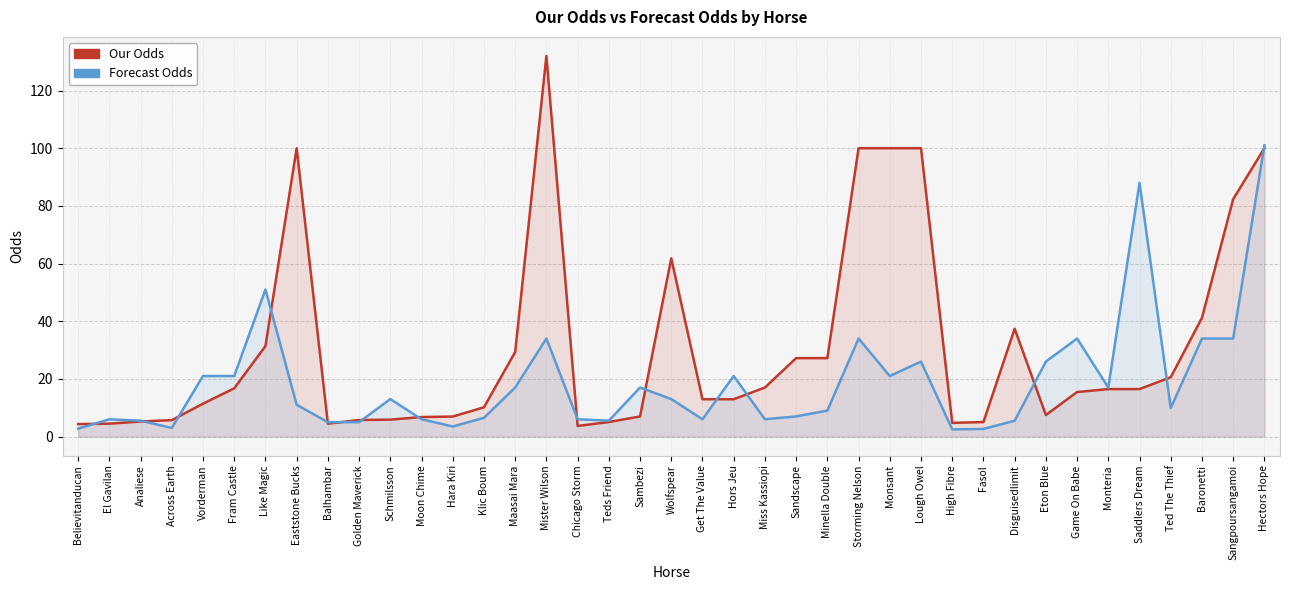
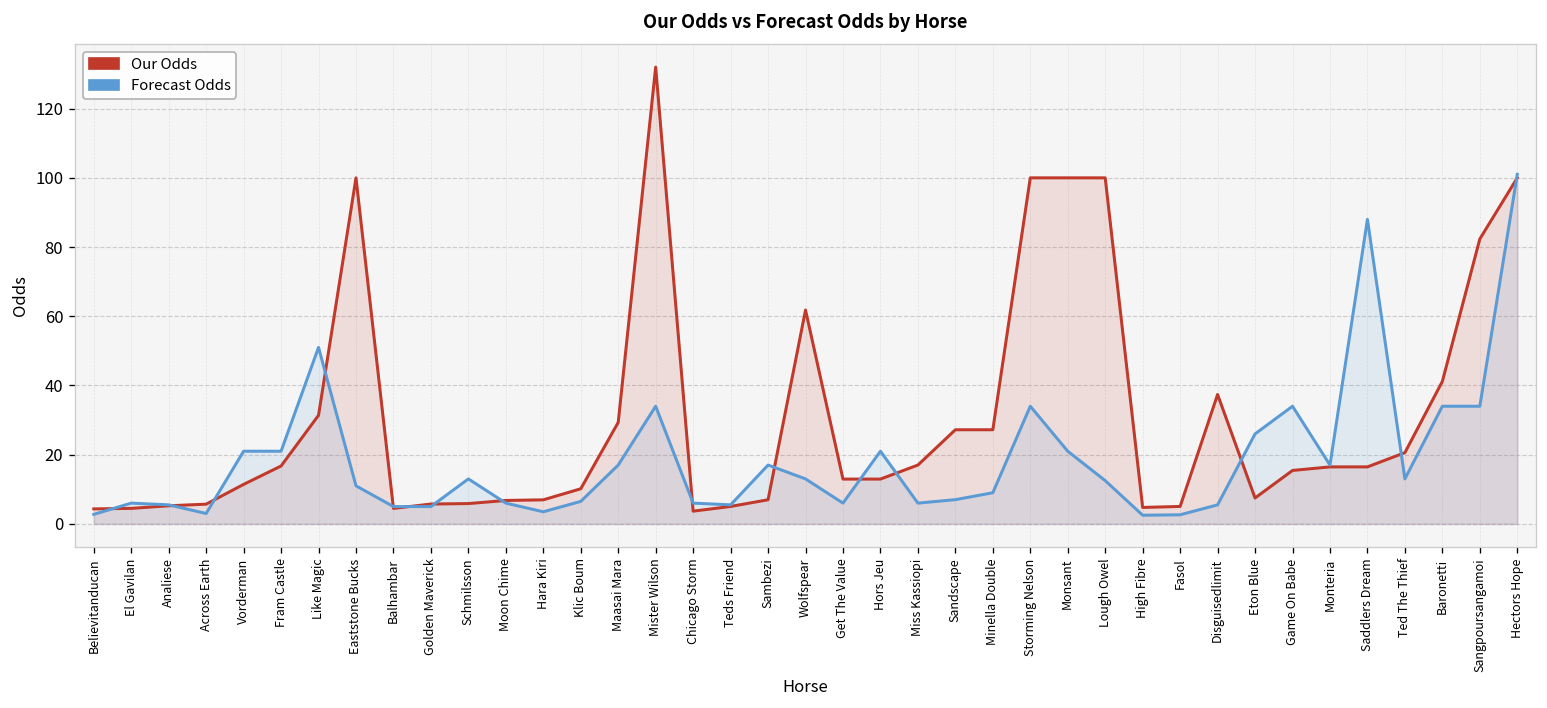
  {
    "Our Odds": {
      "Believitanducan": 4,
      "El Gavilan": 4,
      "Across Earth": 6,
      "Vorderman": 11,
      "Fram Castle": 17,
      "Like Magic": 31,
      "Eaststone Bucks": 100,
      "Schmilsson": 6,
      "Hara Kiri": 7,
      "Klic Boum": 10,
      "Maasai Mara": 29,
      "Mister Wilson": 132,
      "Chicago Storm": 4,
      "Sambezi": 7,
      "Wolfspear": 62,
      "Get The Value": 13,
      "Hors Jeu": 13,
      "Miss Kassiopi": 17,
      "Sandscape": 27,
      "Minella Double": 27,
      "Storming Nelson": 100,
      "Monsant": 100,
      "Lough Owel": 100,
      "High Fibre": 5,
      "Fasol": 5,
      "Disguisedlimit": 37,
      "Eton Blue": 7,
      "Game On Babe": 15,
      "Saddlers Dream": 16,
      "Ted The Thief": 21,
      "Baronetti": 41,
      "Sangpoursangamoi": 82,
      "Hectors Hope": 100
    },
    "Forecast Odds": {
      "Believitanducan": 3,
      "El Gavilan": 6,
      "Across Earth": 3,
      "Vorderman": 21,
      "Fram Castle": 21,
      "Like Magic": 51,
      "Eaststone Bucks": 11,
      "Schmilsson": 13,
      "Hara Kiri": 4,
      "Klic Boum": 7,
      "Maasai Mara": 17,
      "Mister Wilson": 34,
      "Chicago Storm": 6,
      "Sambezi": 17,
      "Wolfspear": 13,
      "Get The Value": 6,
      "Hors Jeu": 21,
      "Miss Kassiopi": 6,
      "Sandscape": 7,
      "Minella Double": 9,
      "Storming Nelson": 34,
      "Monsant": 21,
-     "Lough Owel": 26,
+     "Lough Owel": 13,
      "High Fibre": 3,
      "Fasol": 3,
      "Disguisedlimit": 6,
      "Eton Blue": 26,
      "Game On Babe": 34,
      "Saddlers Dream": 88,
-     "Ted The Thief": 10,
+     "Ted The Thief": 13,
      "Baronetti": 34,
      "Sangpoursangamoi": 34,
      "Hectors Hope": 101
    }
  }
